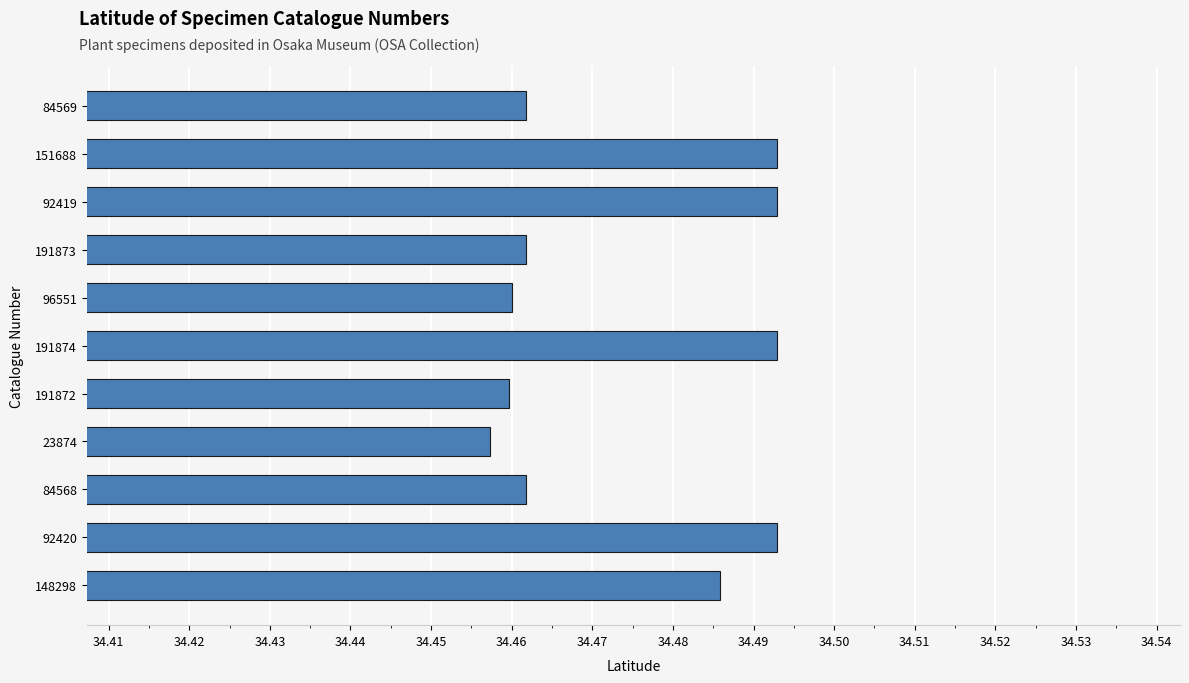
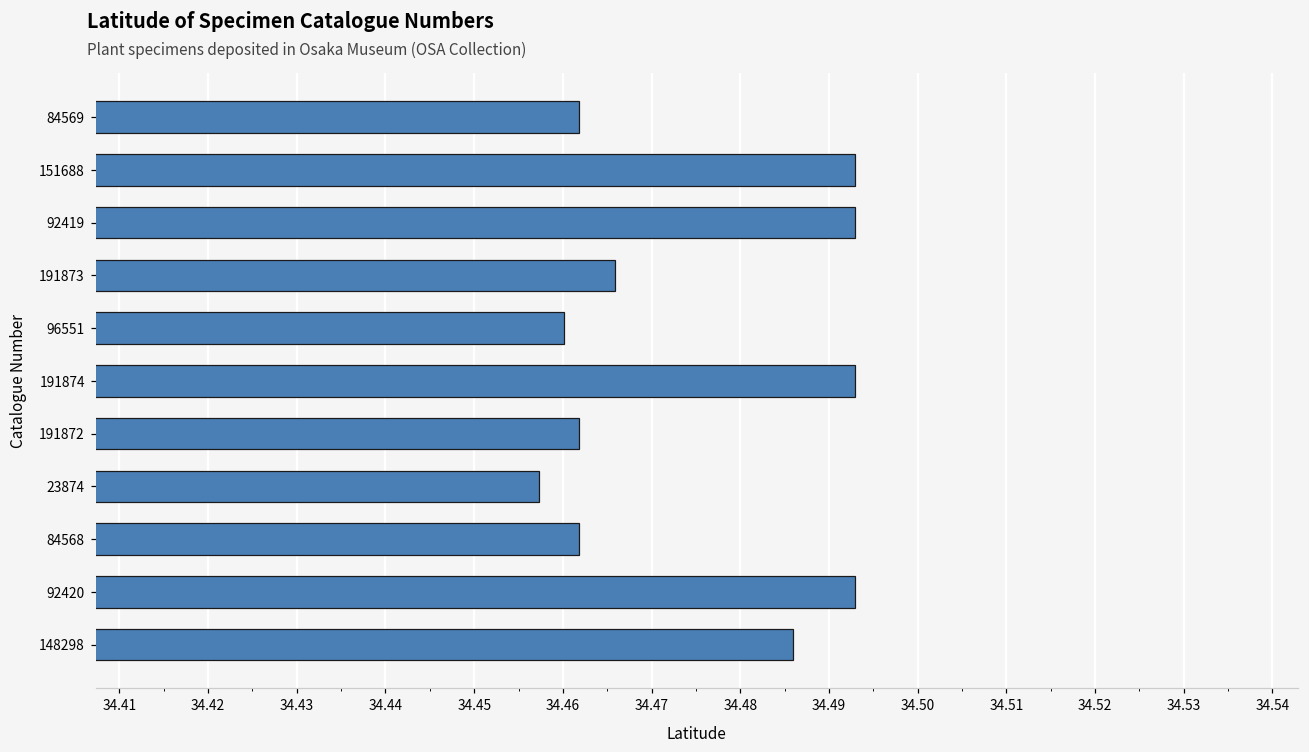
  {
    "84569": 34.462,
    "151688": 34.493,
    "92419": 34.493,
-   "191873": 34.462,
+   "191873": 34.466,
    "96551": 34.460,
    "191874": 34.493,
-   "191872": 34.460,
+   "191872": 34.462,
    "23874": 34.457,
    "84568": 34.462,
    "92420": 34.493,
    "148298": 34.486
  }
